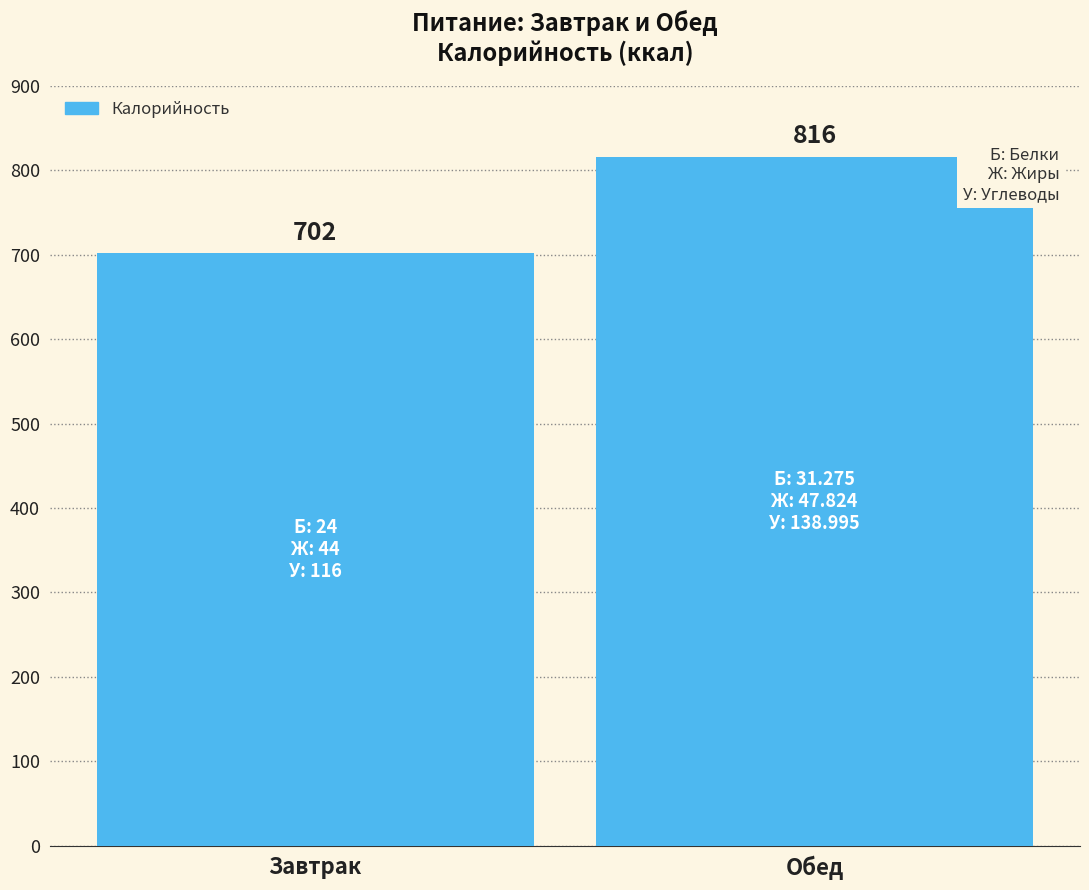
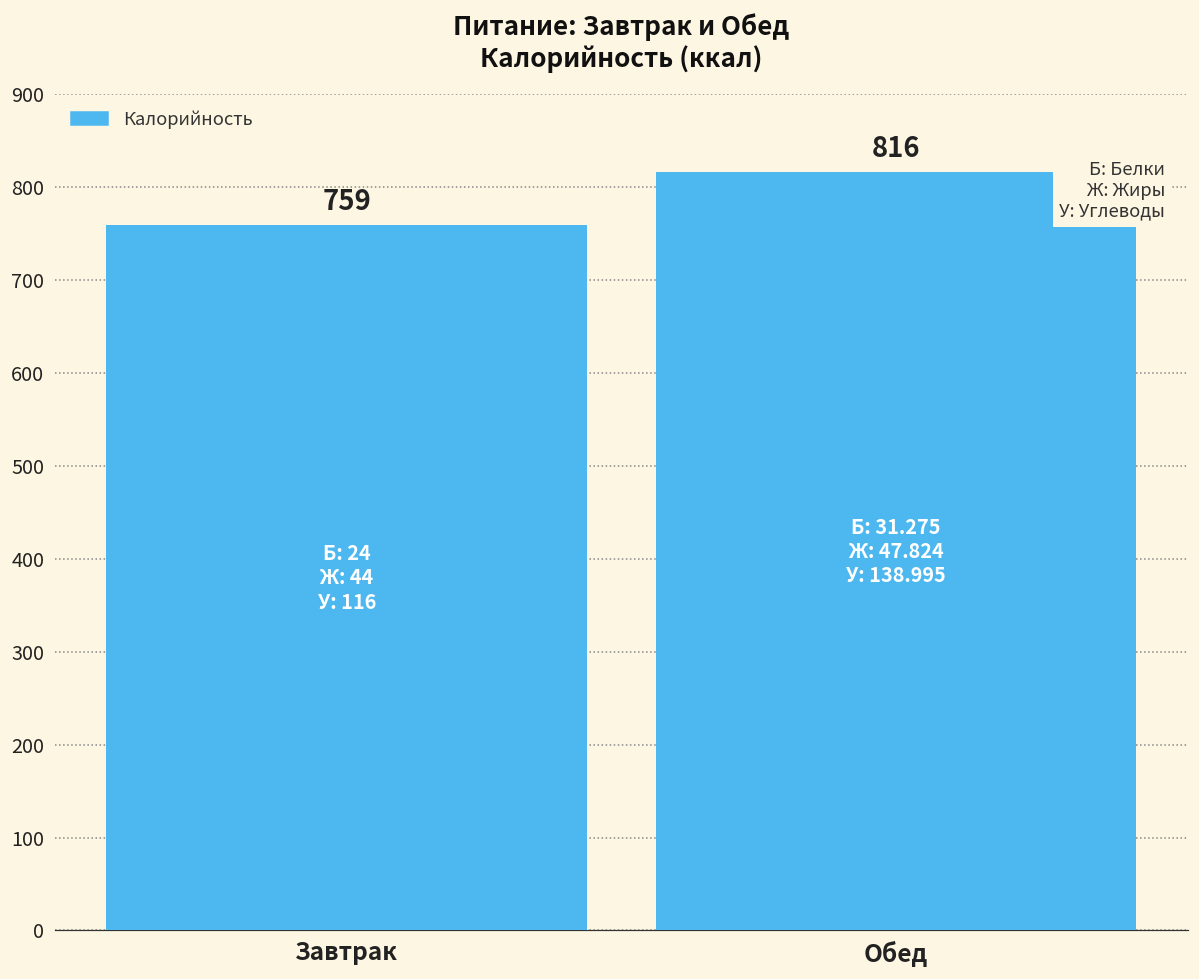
  {
-   "Завтрак": 702,
+   "Завтрак": 759,
    "Обед": 816
  }
